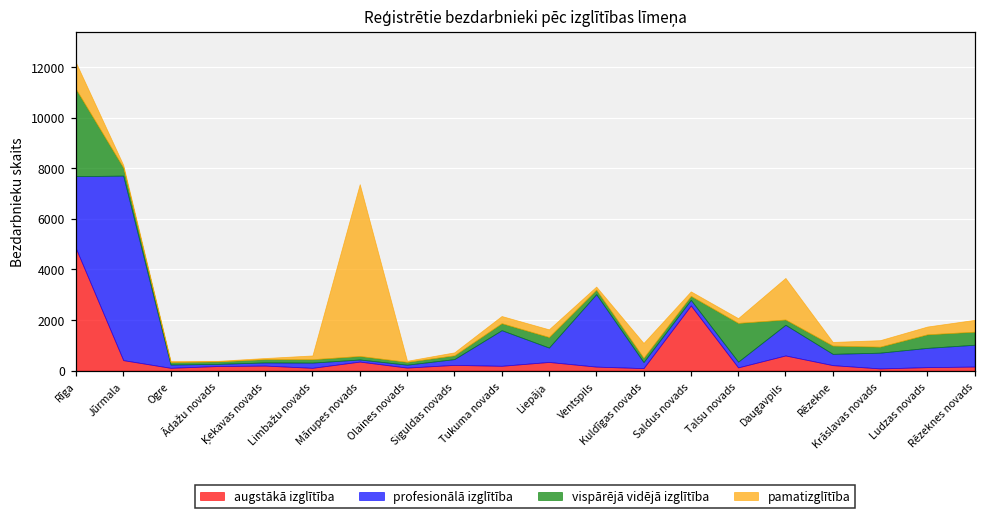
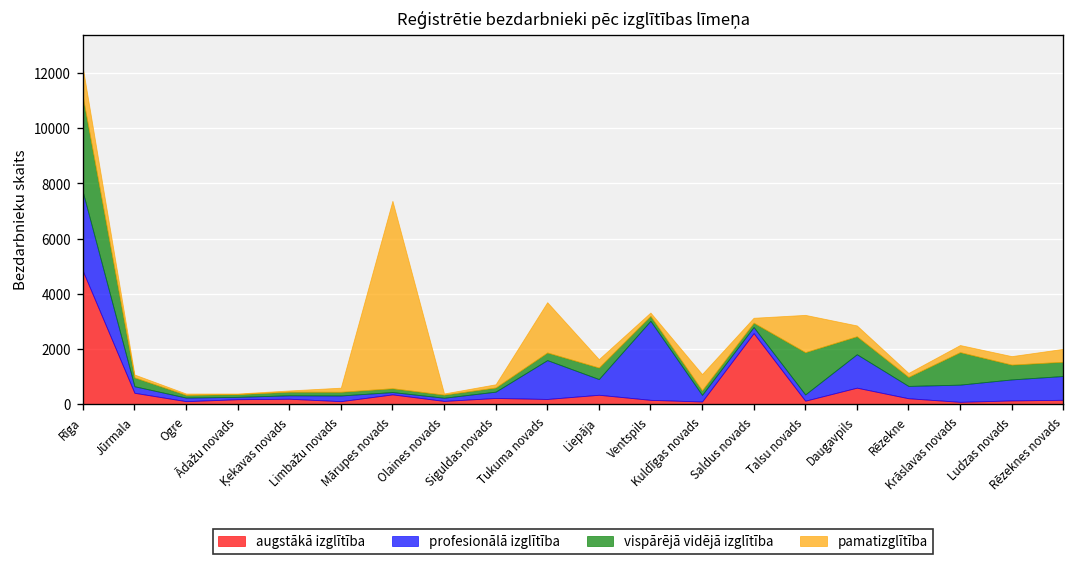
  {
    "augstākā izglītība": {
      "Rīga": 4800,
      "Jūrmala": 400,
      "Ogre": 100,
      "Ķekavas novads": 200,
      "Limbažu novads": 100,
      "Olaines novads": 100,
      "Siguldas novads": 200,
      "Tukuma novads": 200,
      "Liepāja": 300,
      "Ventspils": 200,
      "Saldus novads": 2600,
      "Talsu novads": 100,
      "Daugavpils": 600,
      "Rēzekne": 200,
      "Ludzas novads": 100,
      "Rēzeknes novads": 200
    },
    "profesionālā izglītība": {
      "Rīga": 2900,
-     "Jūrmala": 7300,
+     "Jūrmala": 200,
      "Ķekavas novads": 100,
      "Limbažu novads": 200,
      "Olaines novads": 100,
      "Siguldas novads": 200,
      "Tukuma novads": 1400,
      "Liepāja": 600,
      "Ventspils": 2900,
      "Kuldīgas novads": 200,
      "Saldus novads": 200,
      "Talsu novads": 200,
      "Daugavpils": 1200,
      "Rēzekne": 400,
      "Krāslavas novads": 600,
      "Ludzas novads": 800,
      "Rēzeknes novads": 900
    },
    "vispārējā vidējā izglītība": {
      "Rīga": 3400,
      "Limbažu novads": 100,
      "Mārupes novads": 100,
      "Siguldas novads": 200,
      "Tukuma novads": 300,
      "Liepāja": 400,
      "Ventspils": 200,
      "Kuldīgas novads": 200,
      "Saldus novads": 200,
      "Talsu novads": 1500,
-     "Daugavpils": 200,
+     "Daugavpils": 700,
      "Rēzekne": 300,
-     "Krāslavas novads": 200,
+     "Krāslavas novads": 1200,
      "Ludzas novads": 500,
      "Rēzeknes novads": 500
    },
    "pamatizglītība": {
      "Rīga": 1100,
      "Limbažu novads": 100,
      "Mārupes novads": 6800,
      "Siguldas novads": 100,
-     "Tukuma novads": 300,
+     "Tukuma novads": 1800,
      "Liepāja": 300,
      "Ventspils": 100,
      "Kuldīgas novads": 600,
      "Saldus novads": 200,
-     "Talsu novads": 200,
-     "Daugavpils": 1600,
+     "Talsu novads": 1400,
+     "Daugavpils": 400,
      "Rēzekne": 100,
      "Krāslavas novads": 300,
      "Ludzas novads": 300,
      "Rēzeknes novads": 500
    }
  }
